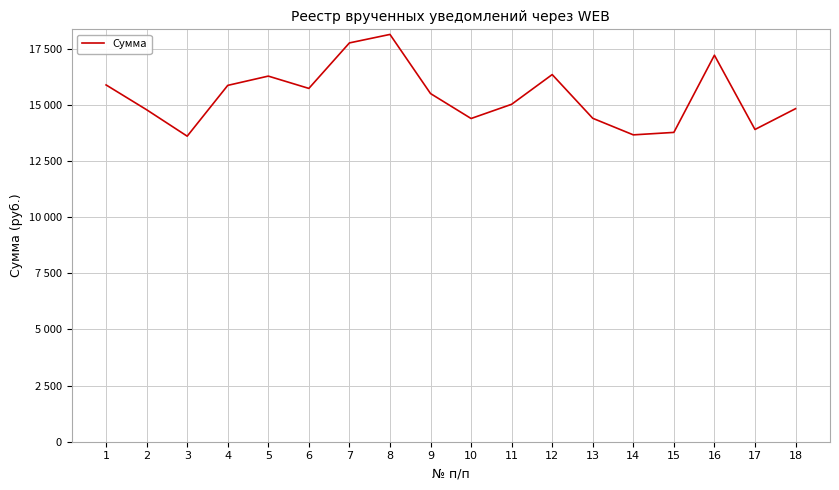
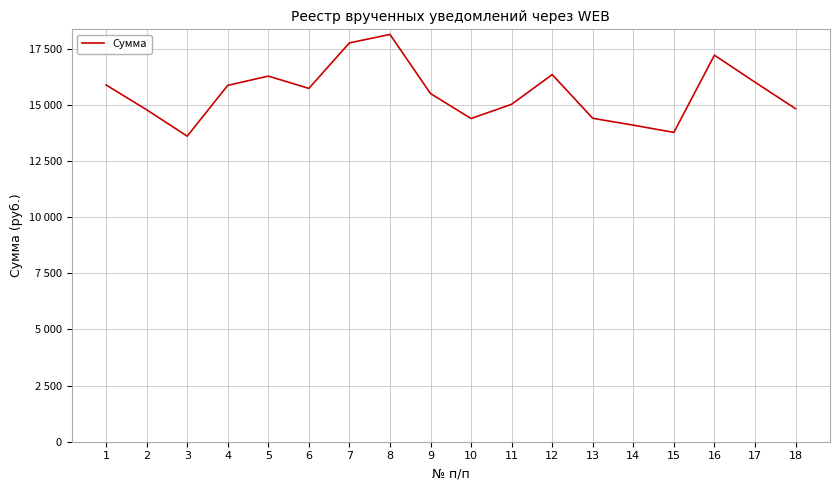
  {
    "1": 15900,
    "2": 14800,
    "3": 13600,
    "4": 15900,
    "5": 16300,
    "6": 15700,
    "7": 17800,
    "8": 18100,
    "9": 15500,
    "10": 14400,
    "11": 15000,
    "12": 16400,
    "13": 14400,
-   "14": 13700,
+   "14": 14100,
    "15": 13800,
    "16": 17200,
-   "17": 13900,
+   "17": 16000,
    "18": 14800
  }
